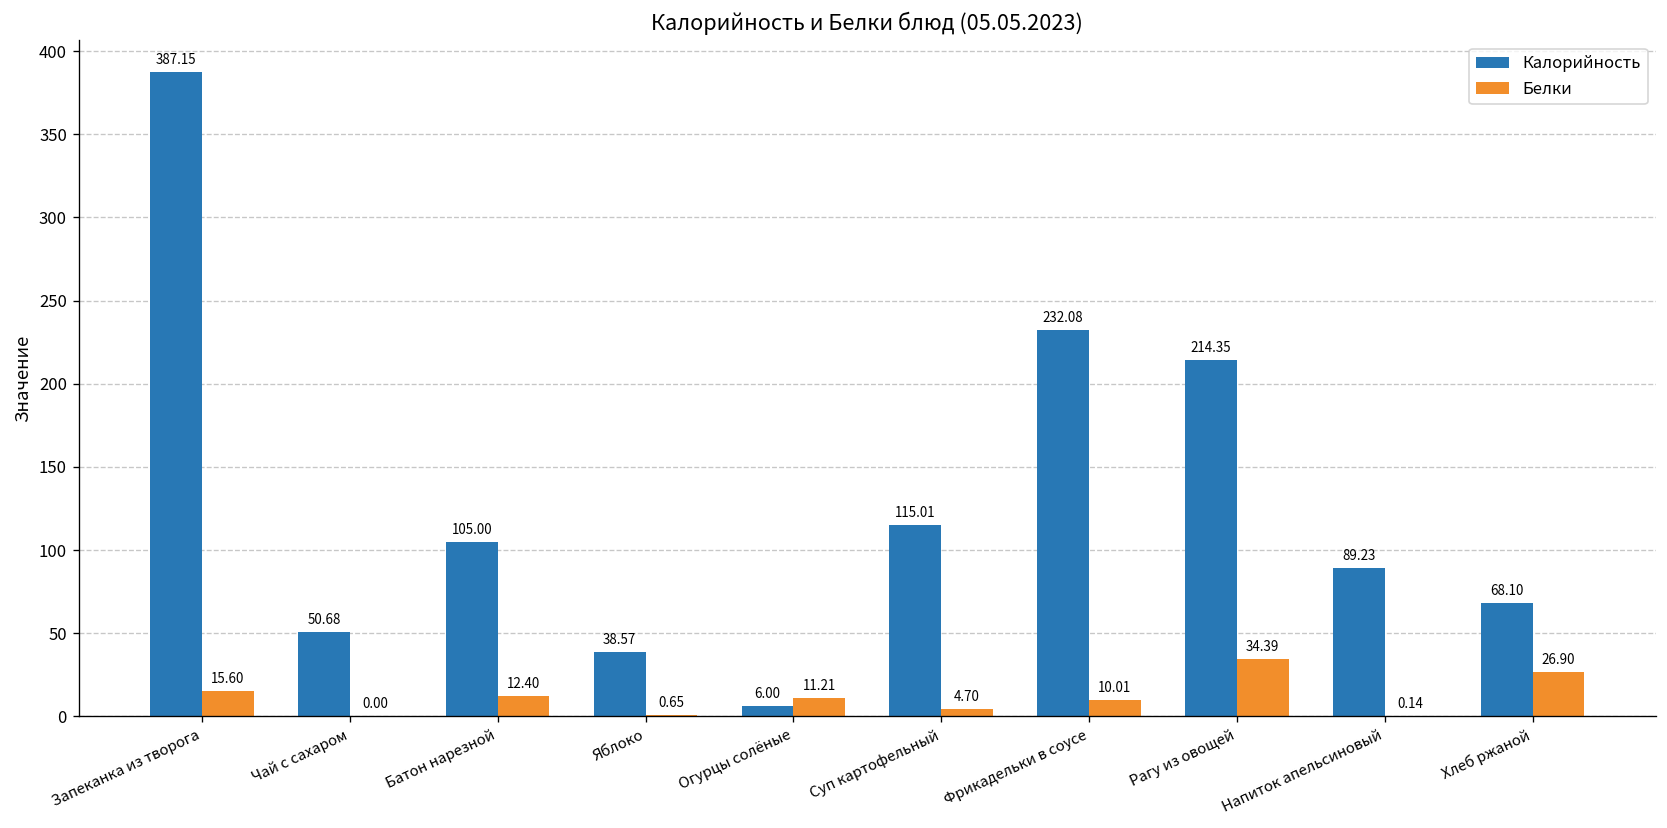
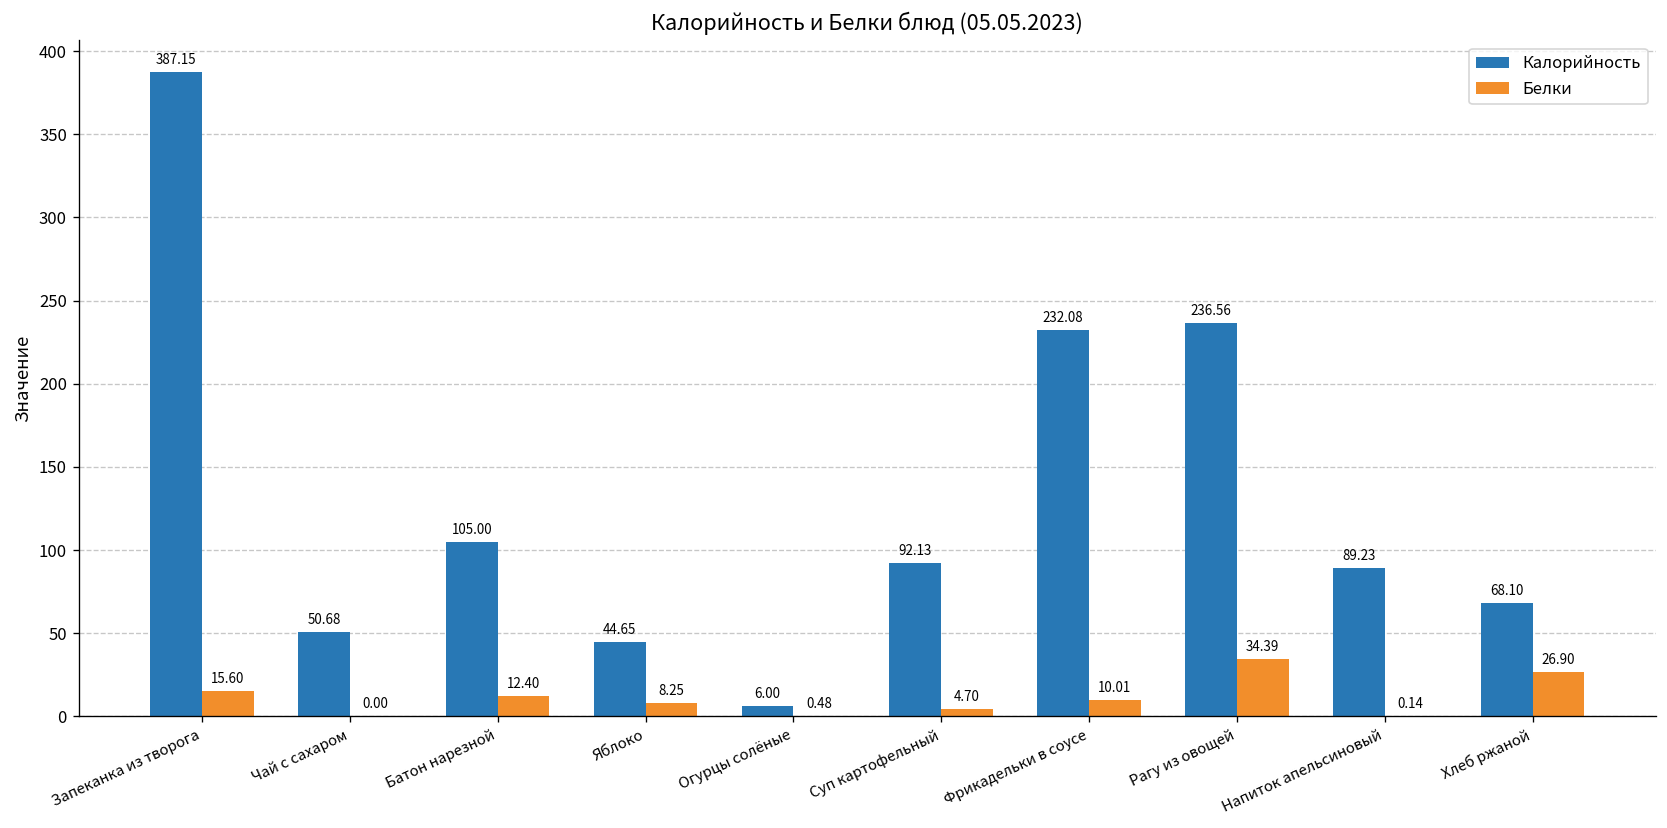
  {
    "Калорийность": {
      "Запеканка из творога": 387.15,
      "Чай с сахаром": 50.68,
      "Батон нарезной": 105.00,
-     "Яблоко": 38.57,
+     "Яблоко": 44.65,
      "Огурцы солёные": 6.00,
-     "Суп картофельный": 115.01,
+     "Суп картофельный": 92.13,
      "Фрикадельки в соусе": 232.08,
-     "Рагу из овощей": 214.35,
+     "Рагу из овощей": 236.56,
      "Напиток апельсиновый": 89.23,
      "Хлеб ржаной": 68.10
    },
    "Белки": {
      "Запеканка из творога": 15.60,
      "Чай с сахаром": 0.00,
      "Батон нарезной": 12.40,
-     "Яблоко": 0.65,
-     "Огурцы солёные": 11.21,
+     "Яблоко": 8.25,
+     "Огурцы солёные": 0.48,
      "Суп картофельный": 4.70,
      "Фрикадельки в соусе": 10.01,
      "Рагу из овощей": 34.39,
      "Напиток апельсиновый": 0.14,
      "Хлеб ржаной": 26.90
    }
  }
